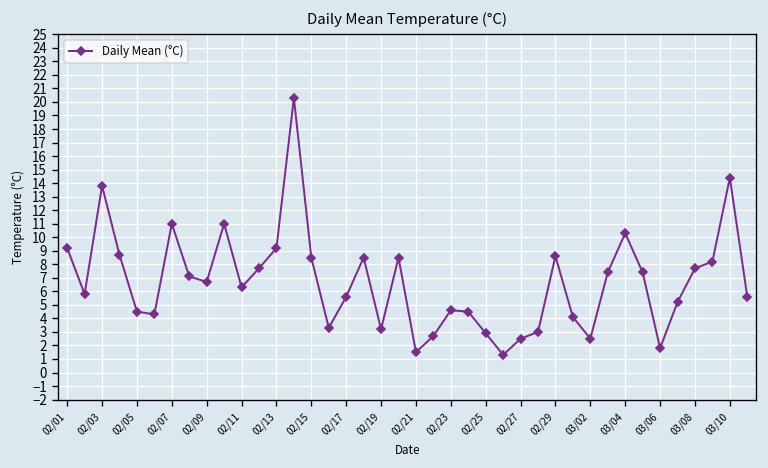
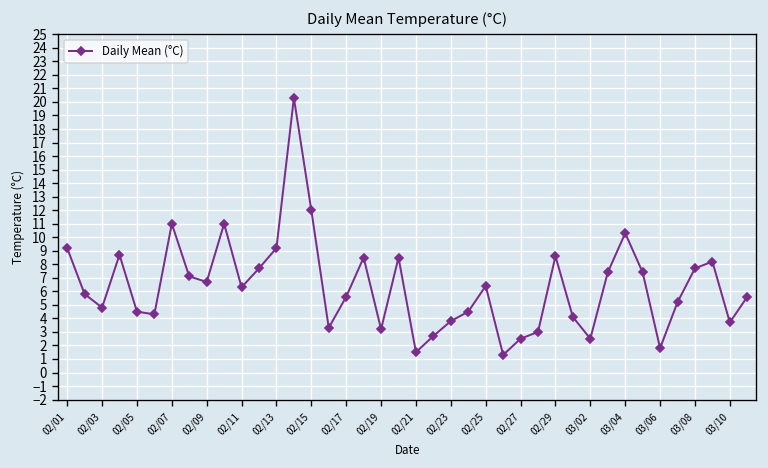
  {
    "02/01": 9.2,
-   "02/03": 13.8,
+   "02/03": 4.8,
    "02/05": 4.5,
    "02/07": 11.0,
    "02/09": 6.7,
    "02/11": 6.3,
    "02/13": 9.2,
-   "02/15": 8.5,
+   "02/15": 12.0,
    "02/17": 5.6,
    "02/19": 3.2,
    "02/21": 1.5,
-   "02/23": 4.6,
-   "02/25": 2.9,
+   "02/23": 3.8,
+   "02/25": 6.4,
    "02/27": 2.5,
    "02/29": 8.6,
    "03/02": 2.5,
    "03/04": 10.3,
    "03/06": 1.8,
    "03/08": 7.7,
-   "03/10": 14.4
+   "03/10": 3.7
  }
